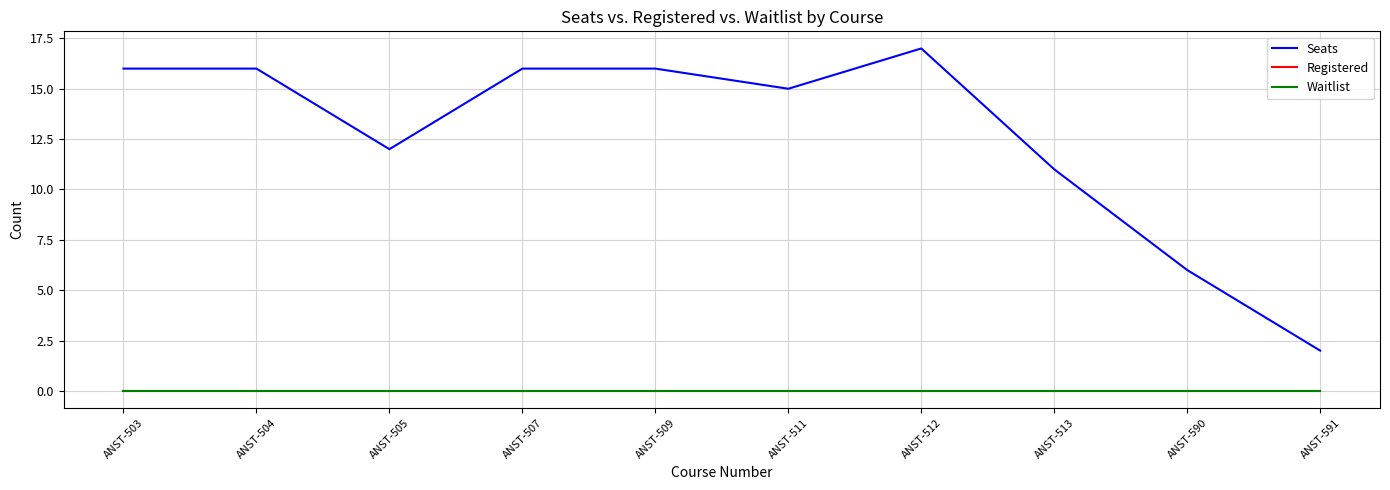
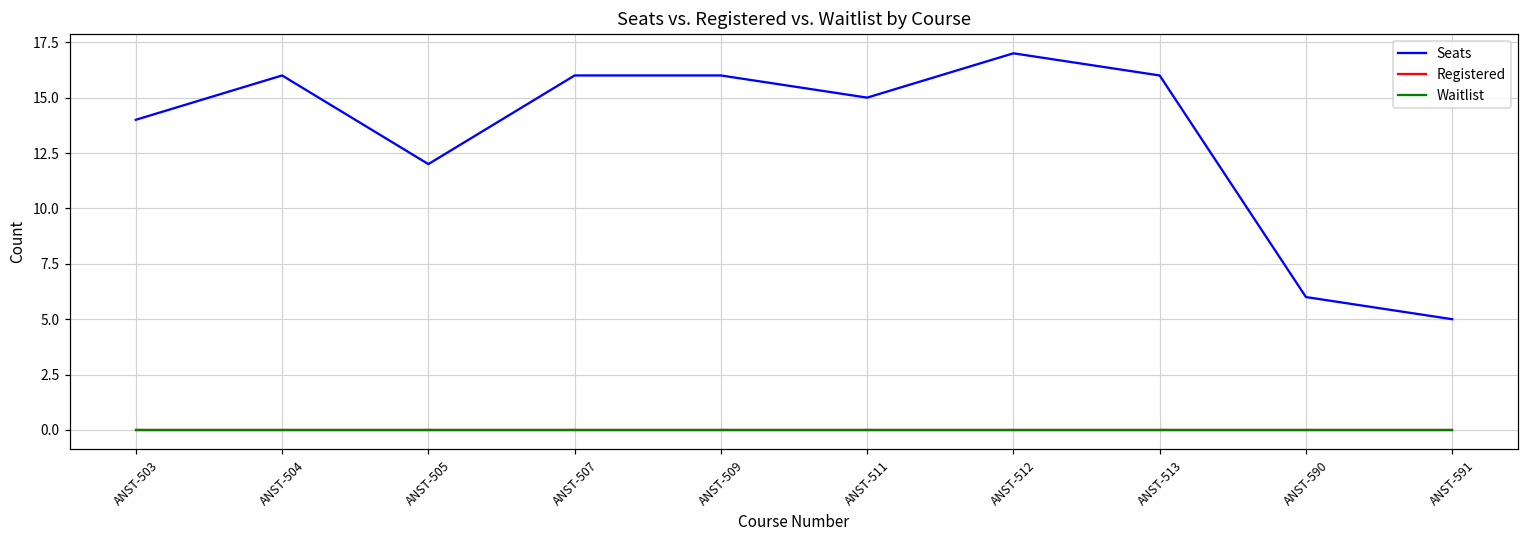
  {
    "Seats": {
-     "ANST-503": 16,
+     "ANST-503": 14,
      "ANST-504": 16,
      "ANST-505": 12,
      "ANST-507": 16,
      "ANST-509": 16,
      "ANST-511": 15,
      "ANST-512": 17,
-     "ANST-513": 11,
+     "ANST-513": 16,
      "ANST-590": 6,
-     "ANST-591": 2
+     "ANST-591": 5
    },
    "Waitlist": {
      "ANST-503": 0,
      "ANST-504": 0,
      "ANST-505": 0,
      "ANST-507": 0,
      "ANST-509": 0,
      "ANST-511": 0,
      "ANST-512": 0,
      "ANST-513": 0,
      "ANST-590": 0,
      "ANST-591": 0
    }
  }
